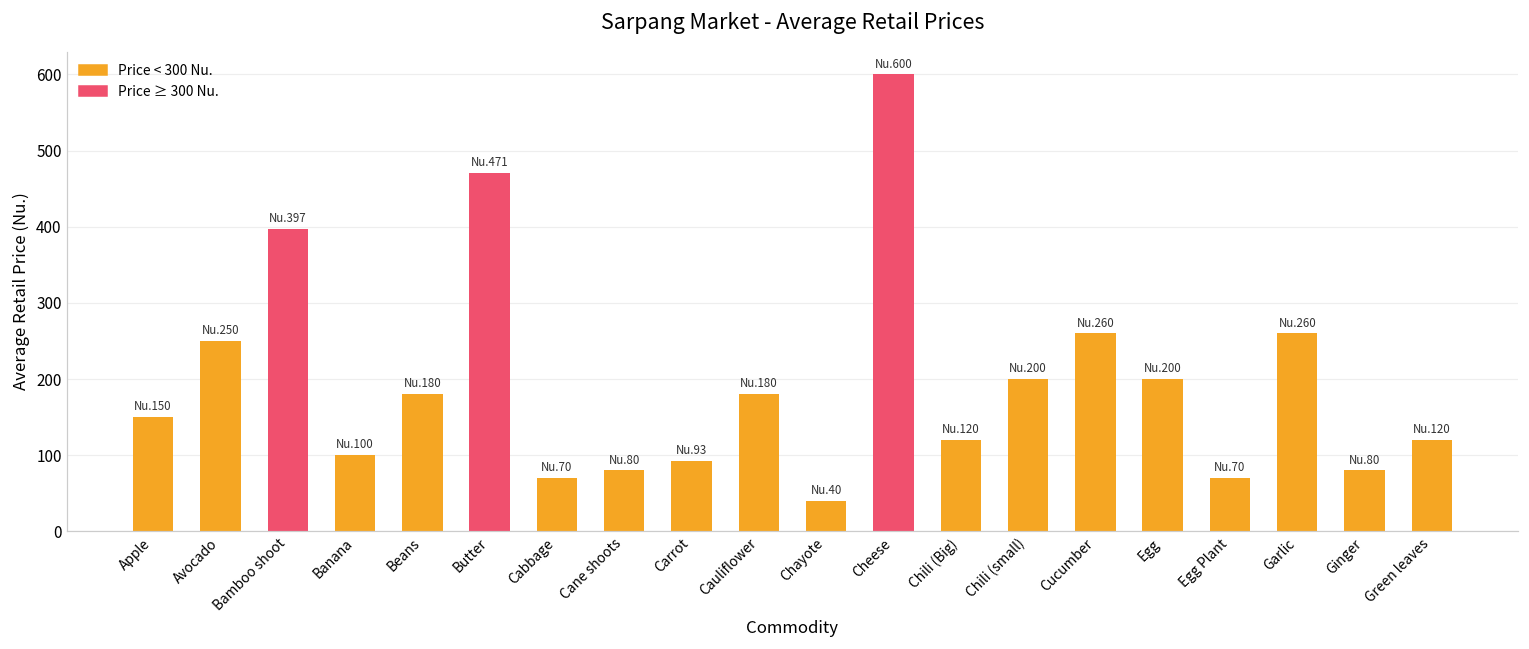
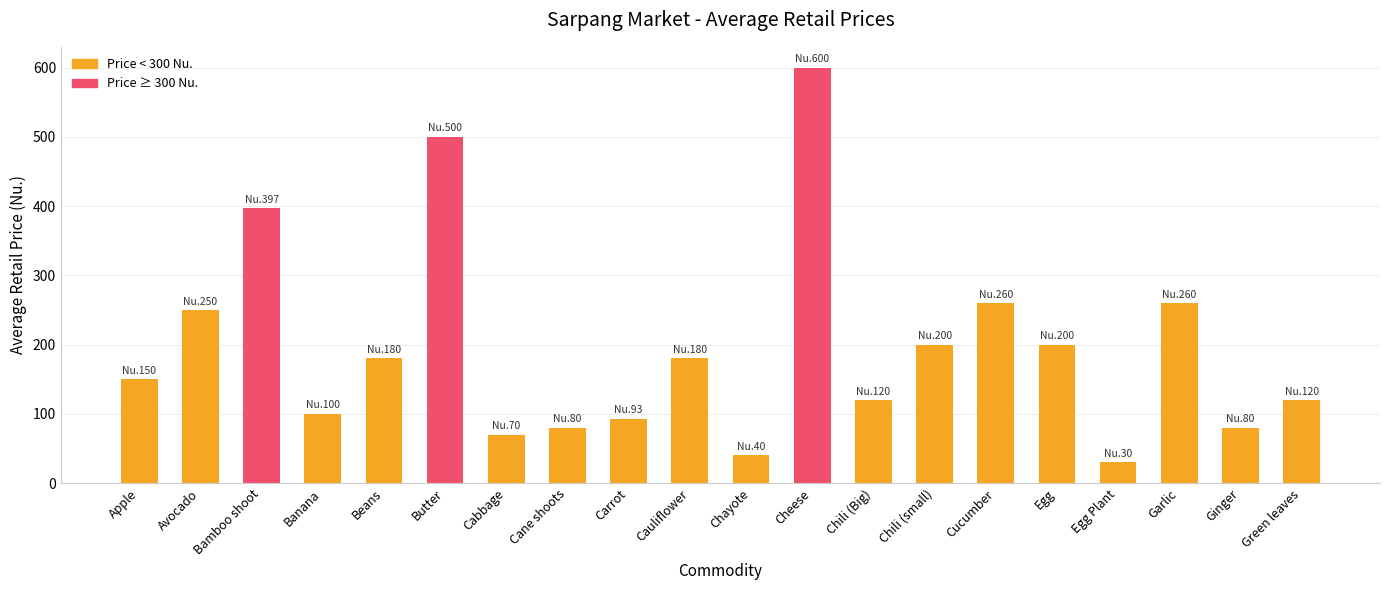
  {
    "Apple": 150,
    "Avocado": 250,
    "Bamboo shoot": 397,
    "Banana": 100,
    "Beans": 180,
-   "Butter": 471,
+   "Butter": 500,
    "Cabbage": 70,
    "Cane shoots": 80,
    "Carrot": 93,
    "Cauliflower": 180,
    "Chayote": 40,
    "Cheese": 600,
    "Chili (Big)": 120,
    "Chili (small)": 200,
    "Cucumber": 260,
    "Egg": 200,
-   "Egg Plant": 70,
+   "Egg Plant": 30,
    "Garlic": 260,
    "Ginger": 80,
    "Green leaves": 120
  }
